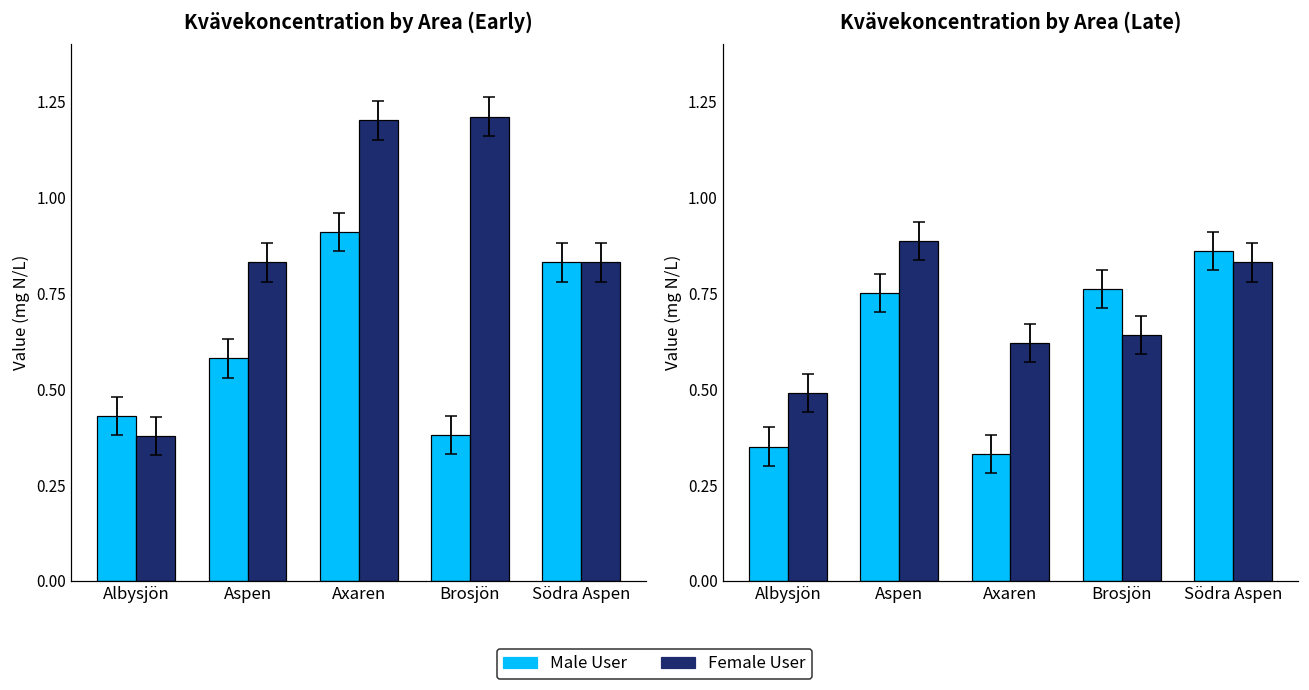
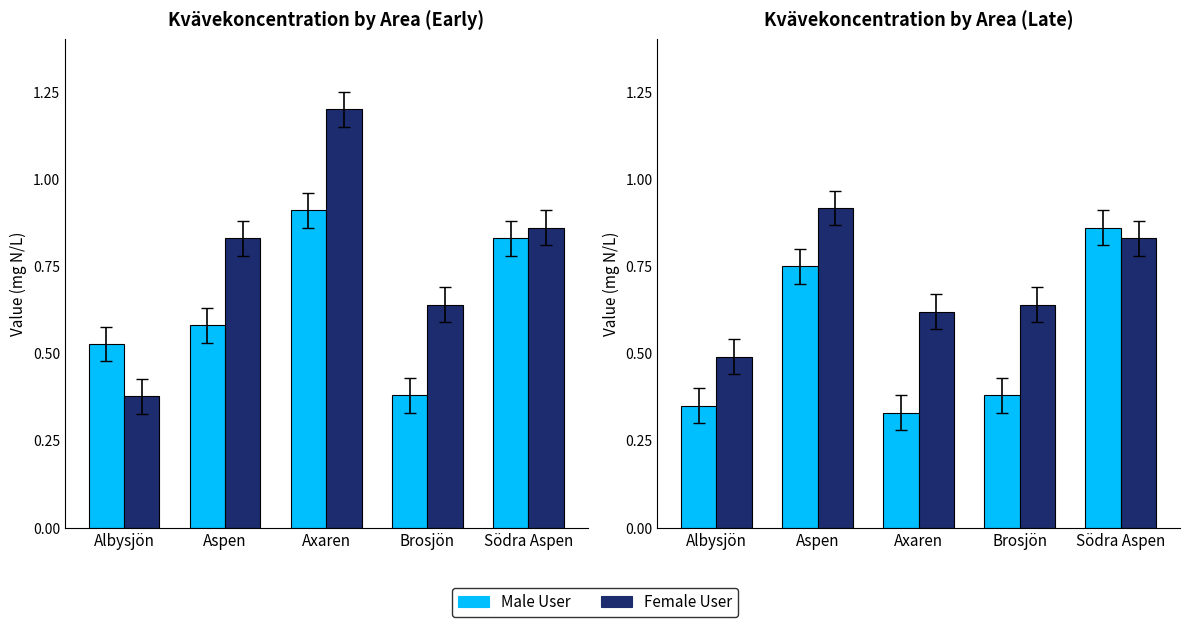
  {
    "Kvävekoncentration by Area (Early)": {
      "Male User": {
-       "Albysjön": 0.43,
+       "Albysjön": 0.53,
        "Aspen": 0.58,
        "Axaren": 0.91,
        "Brosjön": 0.38,
        "Södra Aspen": 0.83
      },
      "Female User": {
        "Albysjön": 0.38,
        "Aspen": 0.83,
        "Axaren": 1.20,
-       "Brosjön": 1.21,
-       "Södra Aspen": 0.83
+       "Brosjön": 0.64,
+       "Södra Aspen": 0.86
      }
    },
    "Kvävekoncentration by Area (Late)": {
      "Male User": {
        "Albysjön": 0.35,
        "Aspen": 0.75,
        "Axaren": 0.33,
-       "Brosjön": 0.76,
+       "Brosjön": 0.38,
        "Södra Aspen": 0.86
      },
      "Female User": {
        "Albysjön": 0.49,
-       "Aspen": 0.89,
+       "Aspen": 0.92,
        "Axaren": 0.62,
        "Brosjön": 0.64,
        "Södra Aspen": 0.83
      }
    }
  }
